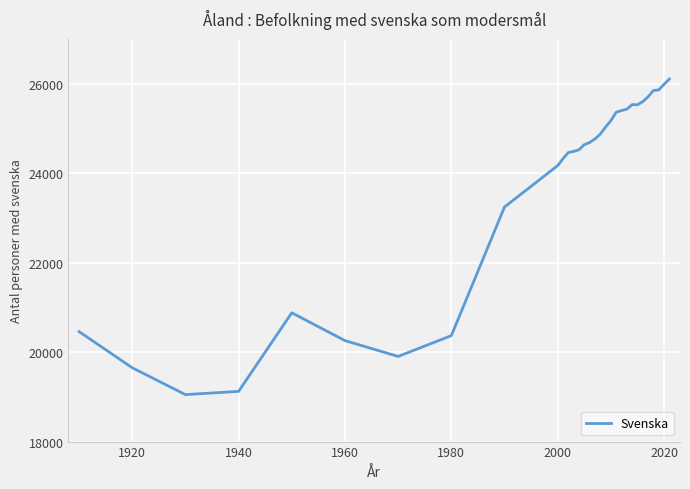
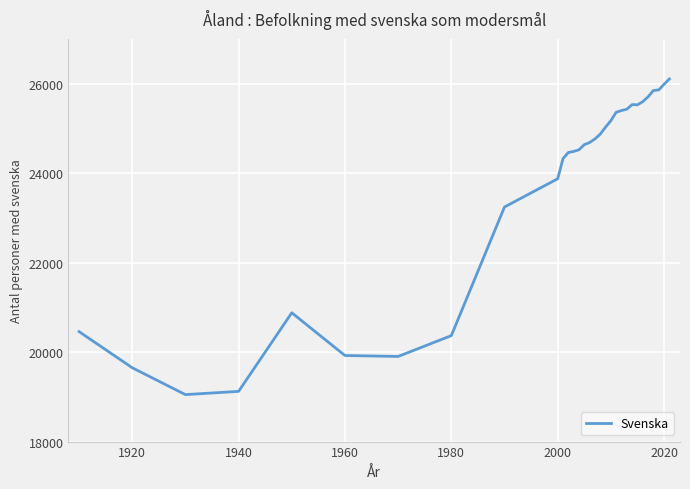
  {
    "1920": 19700,
    "1940": 19100,
-   "1960": 20300,
+   "1960": 19900,
    "1980": 20400,
-   "2000": 24200,
+   "2000": 23900,
    "2020": 26000
  }
